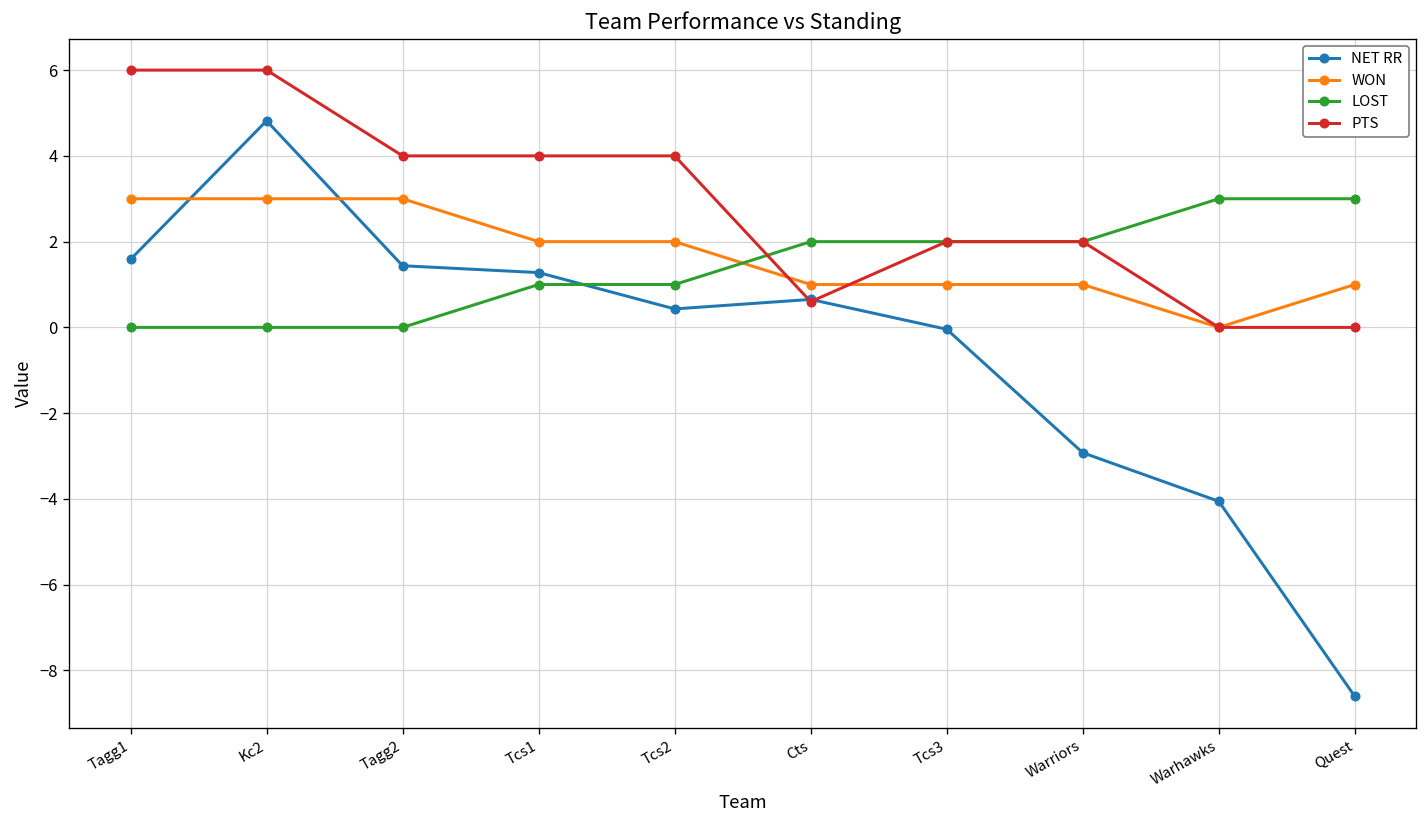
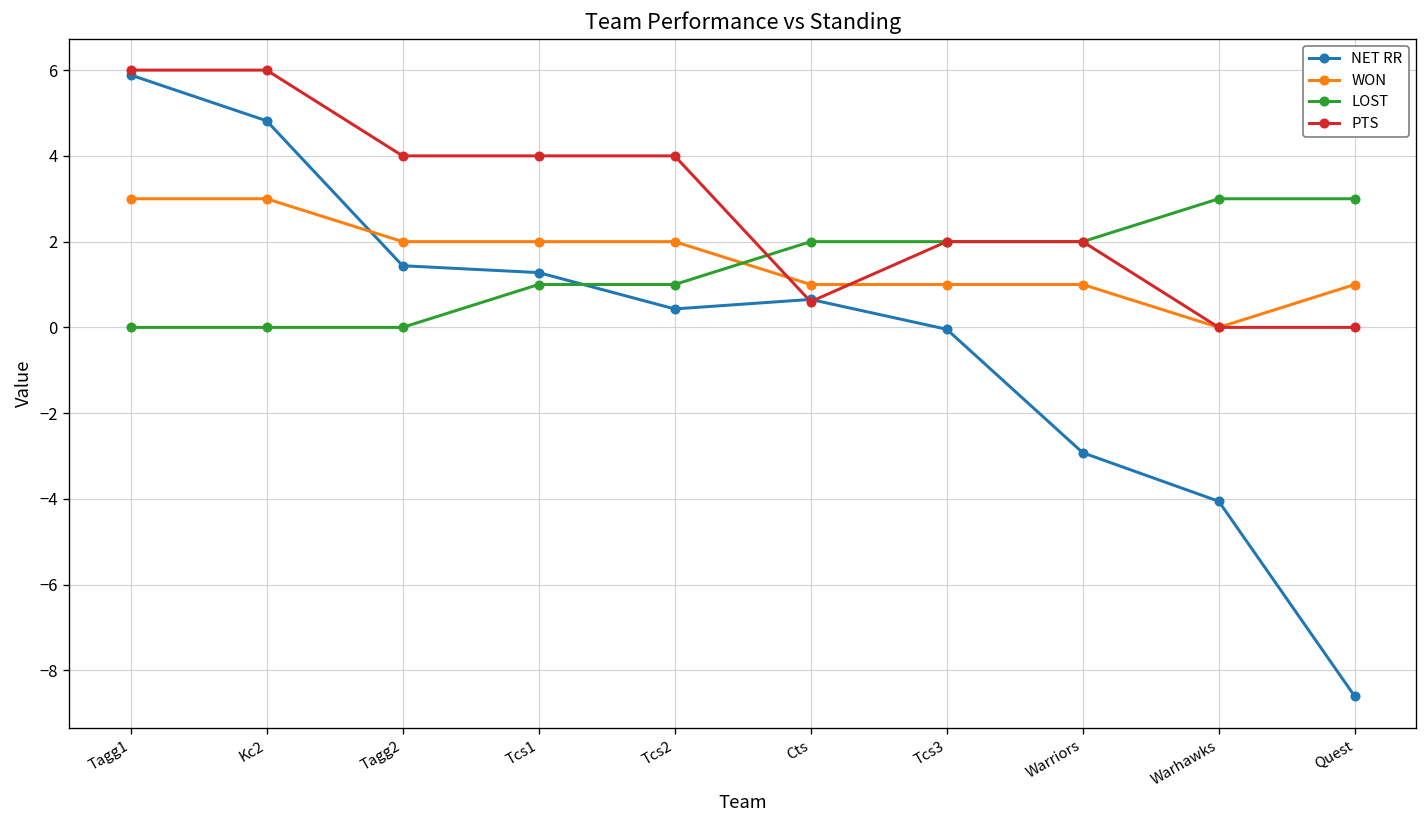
  {
    "NET RR": {
-     "Tagg1": 1.6,
+     "Tagg1": 5.9,
      "Kc2": 4.8,
      "Tagg2": 1.4,
      "Tcs1": 1.3,
      "Tcs2": 0.4,
      "Tcs3": 0.0,
      "Warriors": -2.9,
      "Warhawks": -4.1,
      "Quest": -8.6
    },
    "WON": {
      "Tagg1": 3,
      "Kc2": 3,
-     "Tagg2": 3,
+     "Tagg2": 2,
      "Tcs1": 2,
      "Tcs2": 2,
      "Cts": 1,
      "Tcs3": 1,
      "Warriors": 1,
      "Quest": 1
    },
    "LOST": {
      "Tagg1": 0.0,
      "Kc2": 0.0,
      "Tagg2": 0.0,
      "Tcs1": 1.0,
      "Tcs2": 1.0,
      "Cts": 2.0,
      "Warhawks": 3.0,
      "Quest": 3.0
    },
    "PTS": {
      "Tagg1": 6.0,
      "Kc2": 6.0,
      "Tagg2": 4.0,
      "Tcs1": 4.0,
      "Tcs2": 4.0,
      "Quest": 0.0
    }
  }
